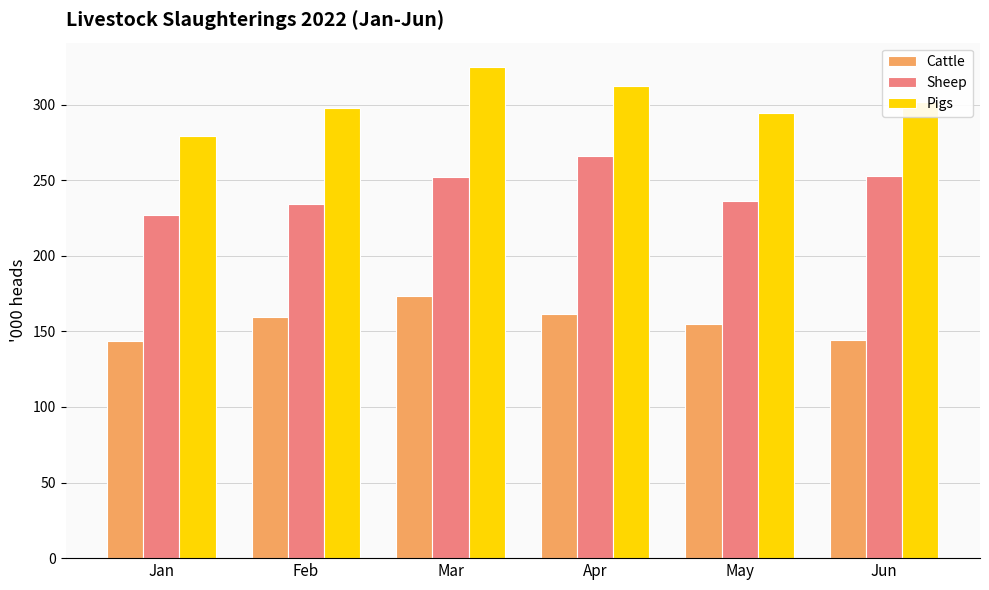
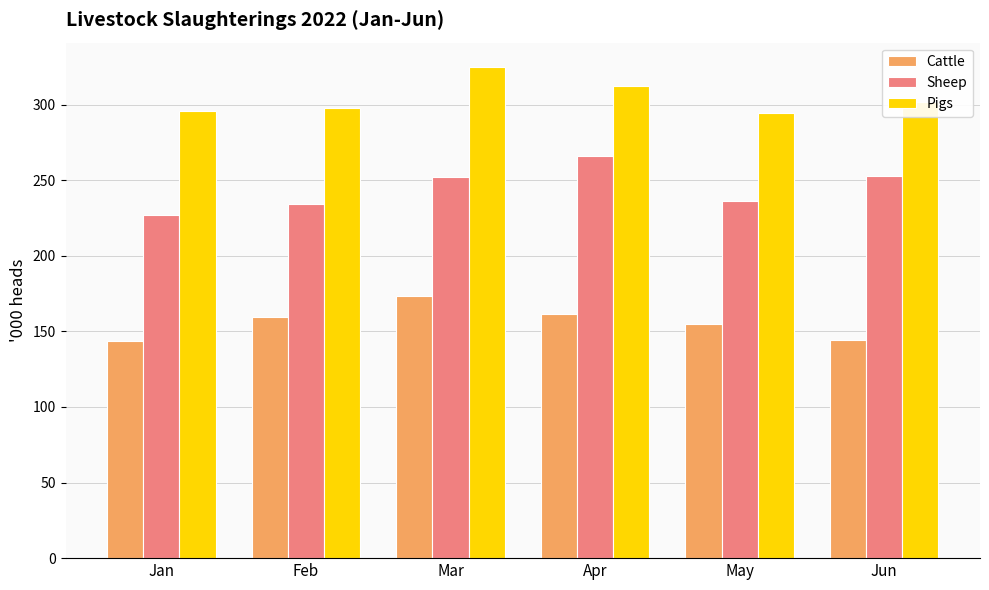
  {
    "Pigs": {
-     "Jan": 279,
+     "Jan": 296,
      "Feb": 297,
      "Mar": 325,
      "Apr": 312,
      "May": 294
    }
  }
